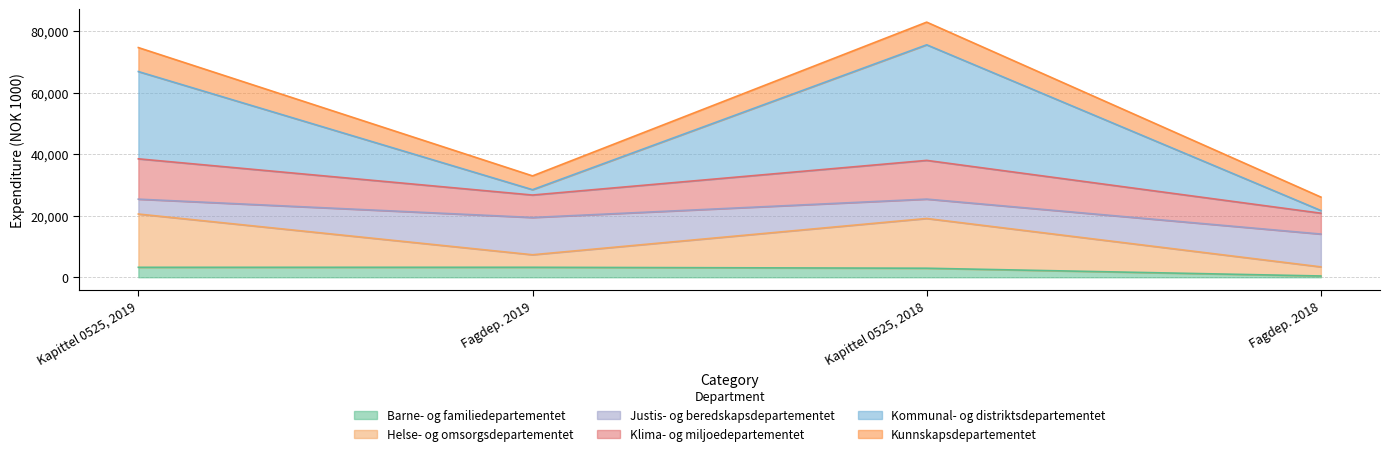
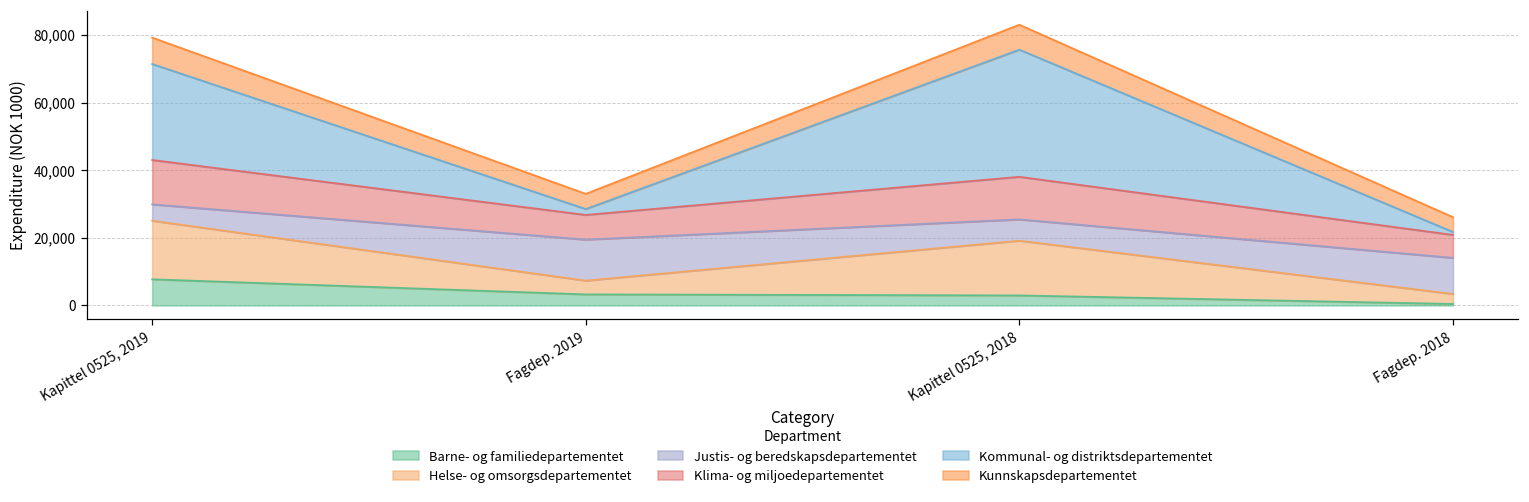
  {
    "Barne- og familiedepartementet": {
-     "Kapittel 0525, 2019": "3,000",
+     "Kapittel 0525, 2019": "8,000",
      "Fagdep. 2019": "3,000",
      "Kapittel 0525, 2018": "3,000",
      "Fagdep. 2018": "0"
    }
  }
